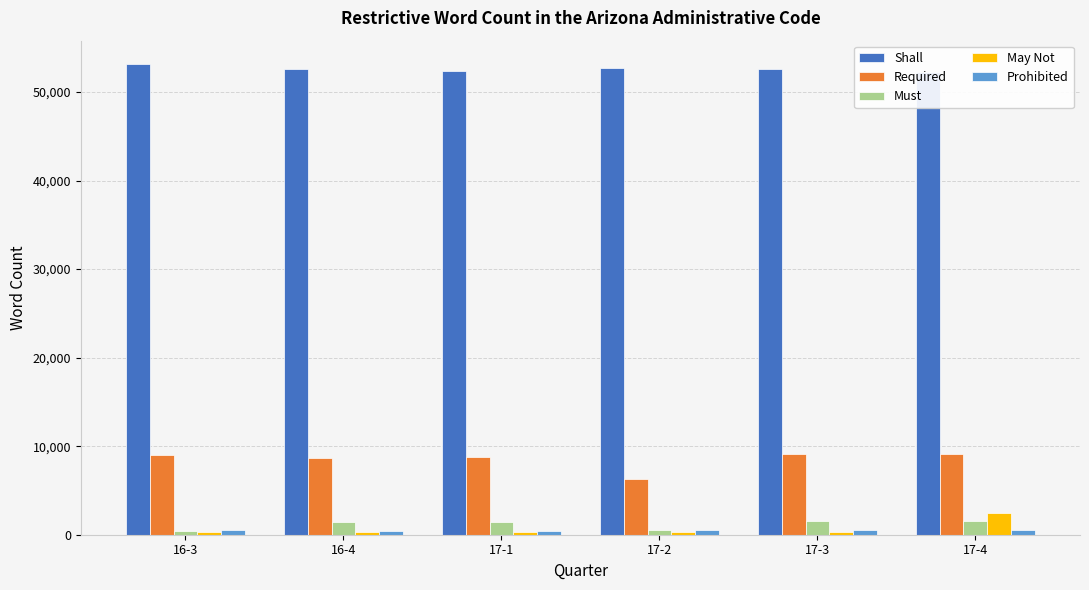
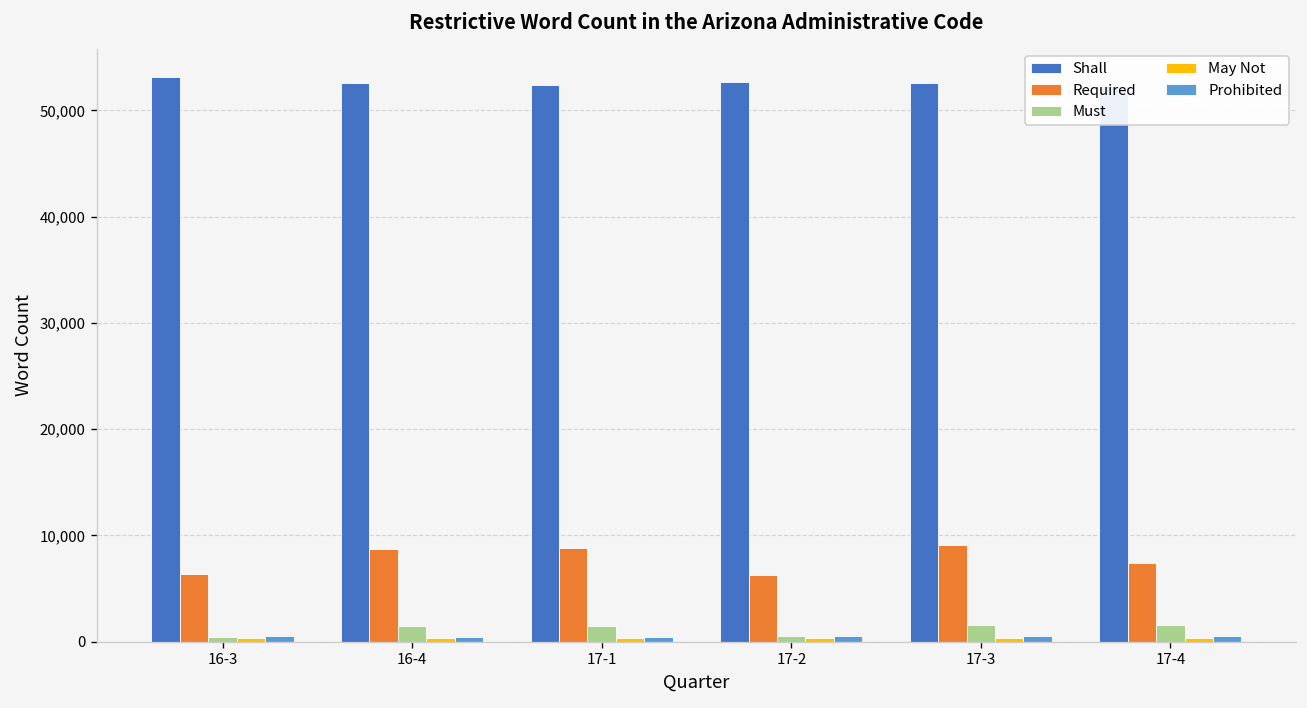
  {
    "Required": {
-     "16-3": "9,000",
+     "16-3": "6,000",
      "16-4": "9,000",
      "17-1": "9,000",
      "17-2": "6,000",
      "17-3": "9,000",
-     "17-4": "9,000"
+     "17-4": "7,000"
    },
    "Must": {
      "16-3": "0",
      "16-4": "1,000",
      "17-1": "1,000",
      "17-2": "1,000",
      "17-3": "2,000",
      "17-4": "2,000"
    },
    "May Not": {
      "16-3": "0",
      "16-4": "0",
      "17-1": "0",
      "17-2": "0",
      "17-3": "0",
-     "17-4": "2,000"
+     "17-4": "0"
    }
  }
